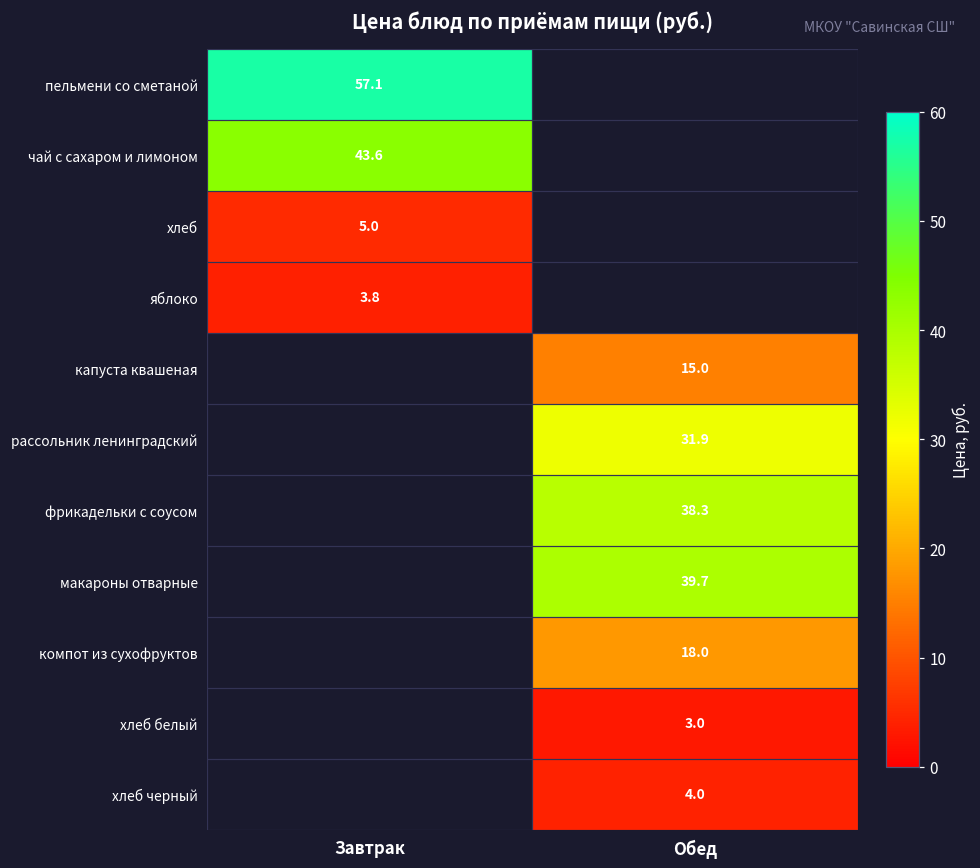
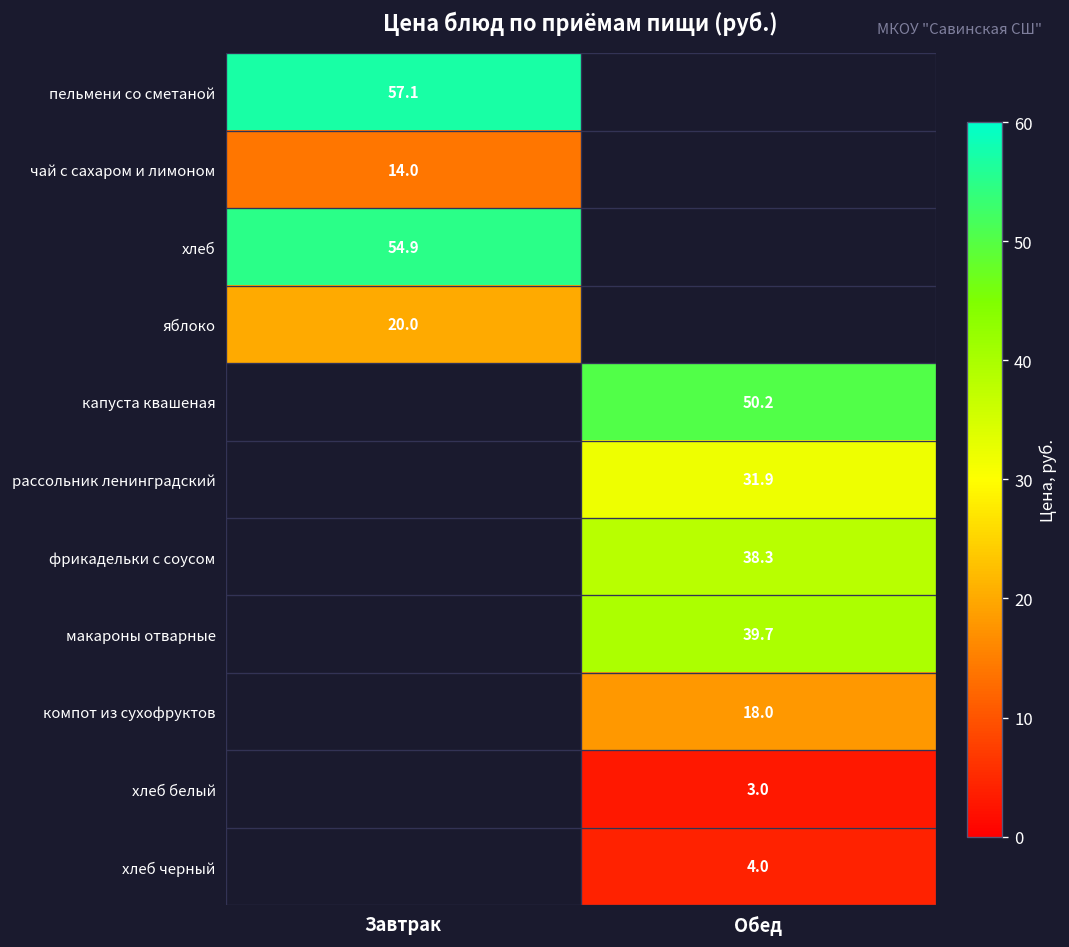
  {
    "чай с сахаром и лимоном": {
-     "Завтрак": 43.6
+     "Завтрак": 14.0
    },
    "хлеб": {
-     "Завтрак": 5.0
+     "Завтрак": 54.9
    },
    "яблоко": {
-     "Завтрак": 3.8
+     "Завтрак": 20.0
    },
    "капуста квашеная": {
-     "Обед": 15.0
+     "Обед": 50.2
    }
  }
